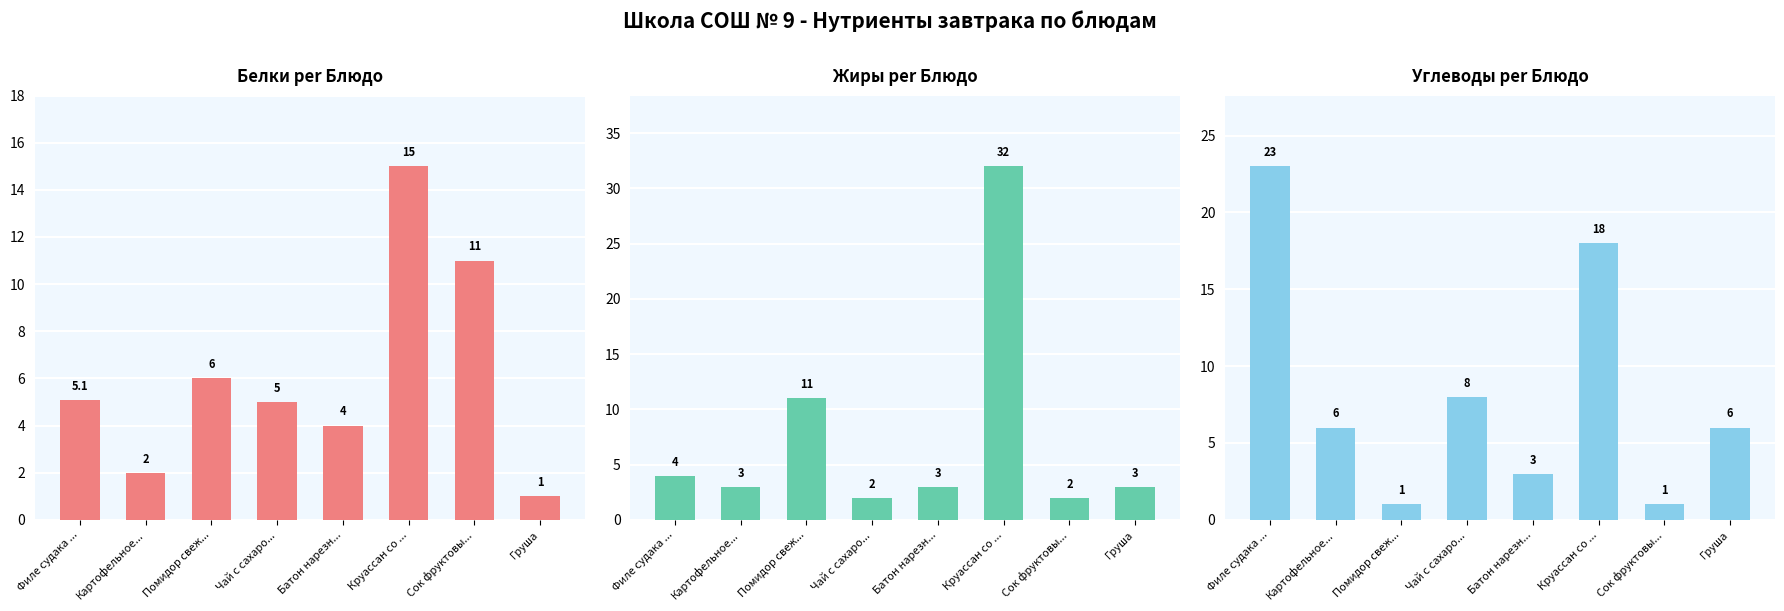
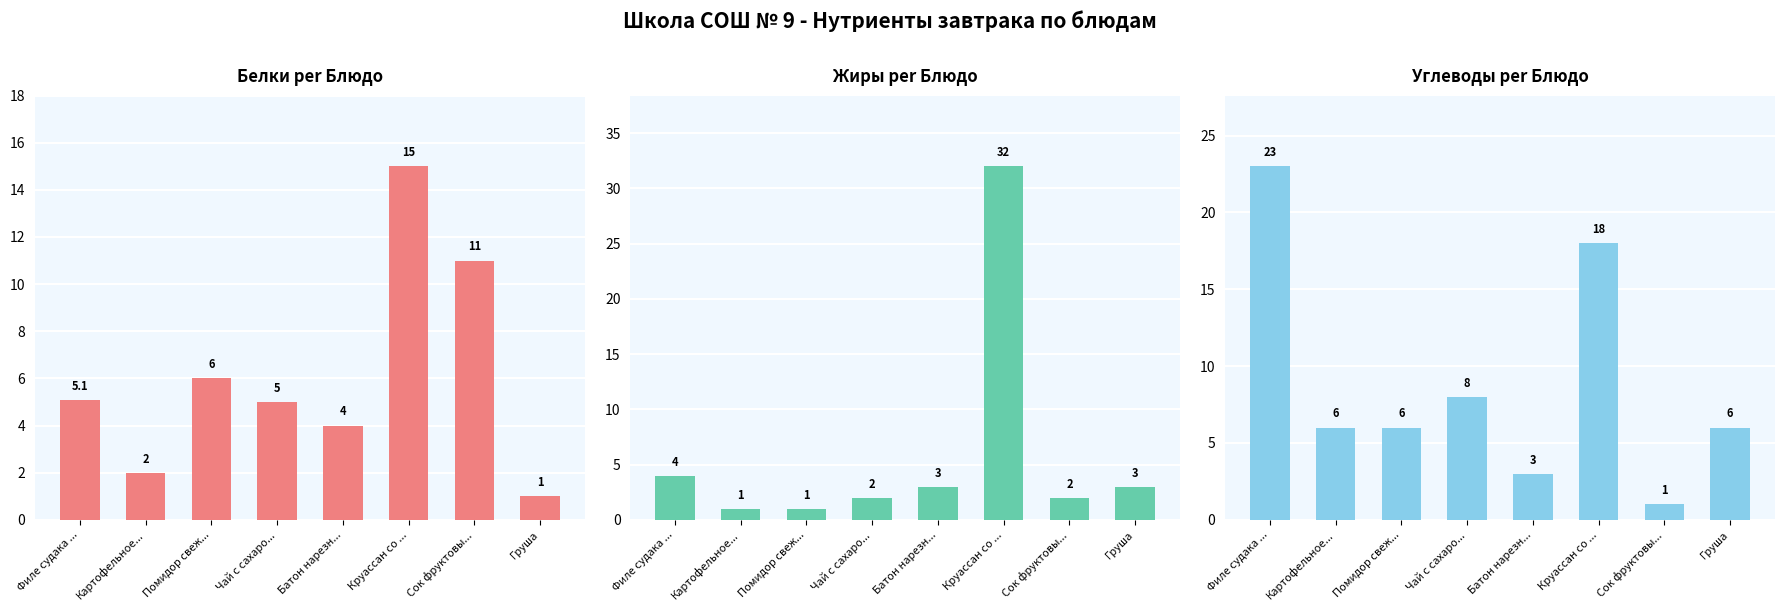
  {
    "Белки per Блюдо": {
      "Филе судака ...": 5.1,
      "Картофельное...": 2,
      "Помидор свеж...": 6,
      "Чай с сахаро...": 5,
      "Батон нарезн...": 4,
      "Круассан со ...": 15,
      "Сок фруктовы...": 11,
      "Груша": 1
    },
    "Жиры per Блюдо": {
      "Филе судака ...": 4,
-     "Картофельное...": 3,
-     "Помидор свеж...": 11,
+     "Картофельное...": 1,
+     "Помидор свеж...": 1,
      "Чай с сахаро...": 2,
      "Батон нарезн...": 3,
      "Круассан со ...": 32,
      "Сок фруктовы...": 2,
      "Груша": 3
    },
    "Углеводы per Блюдо": {
      "Филе судака ...": 23,
      "Картофельное...": 6,
-     "Помидор свеж...": 1,
+     "Помидор свеж...": 6,
      "Чай с сахаро...": 8,
      "Батон нарезн...": 3,
      "Круассан со ...": 18,
      "Сок фруктовы...": 1,
      "Груша": 6
    }
  }
